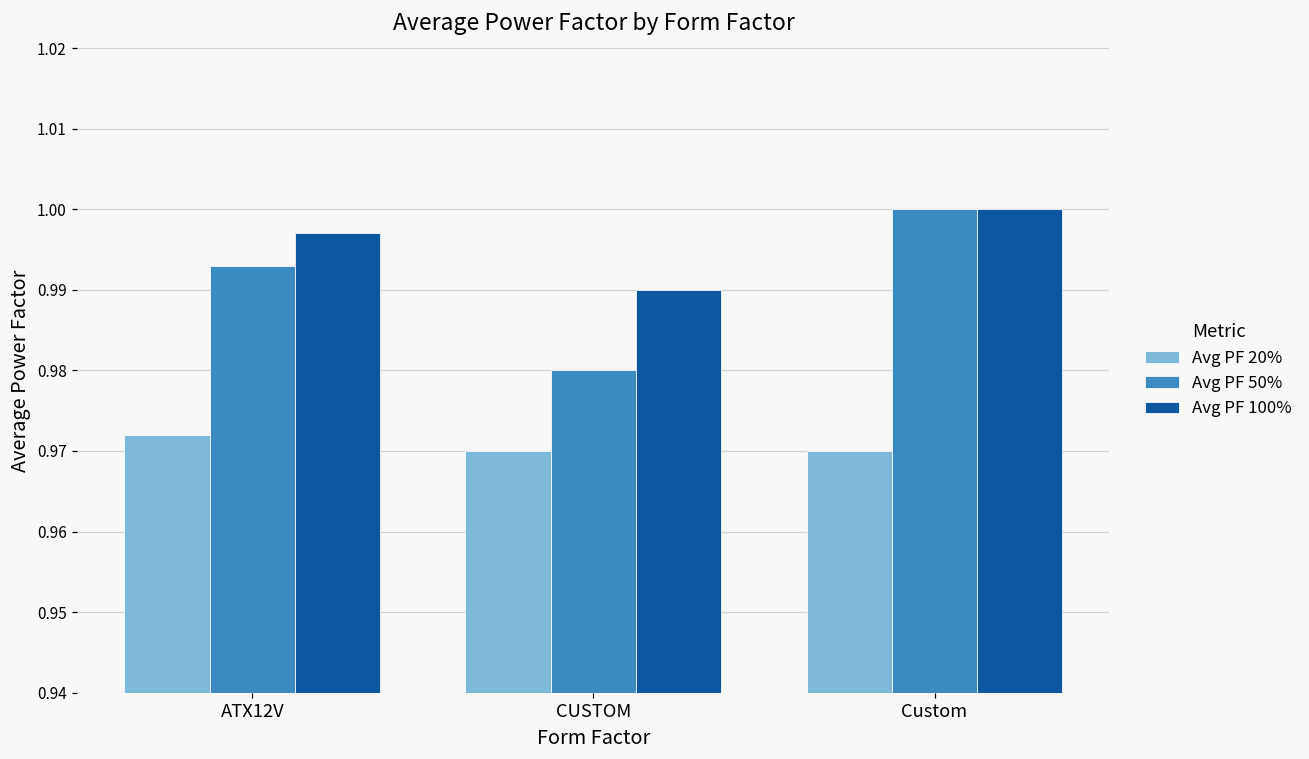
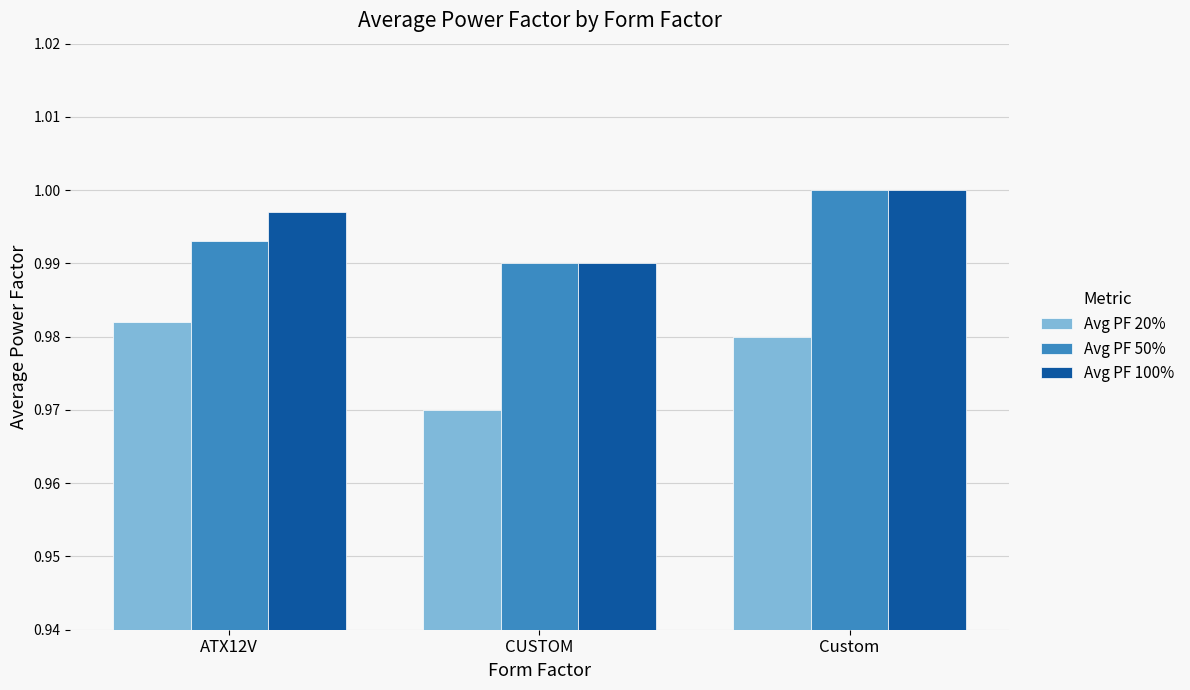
  {
    "Avg PF 20%": {
-     "ATX12V": 0.972,
+     "ATX12V": 0.982,
      "CUSTOM": 0.970,
-     "Custom": 0.97
+     "Custom": 0.98
    },
    "Avg PF 50%": {
      "ATX12V": 0.993,
-     "CUSTOM": 0.98,
+     "CUSTOM": 0.99,
      "Custom": 1.00
    },
    "Avg PF 100%": {
      "ATX12V": 0.997,
      "CUSTOM": 0.990,
      "Custom": 1.000
    }
  }
